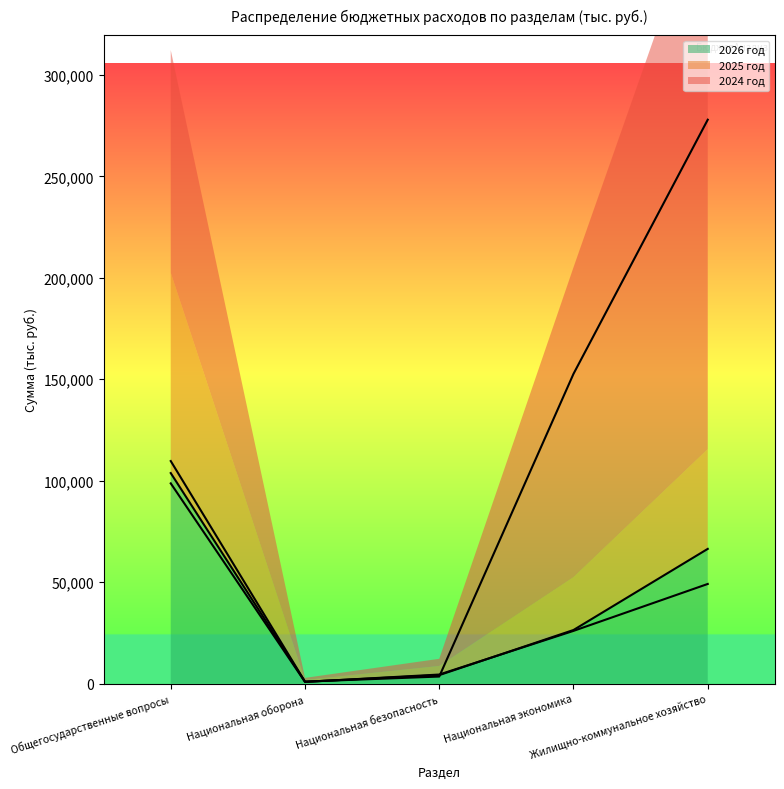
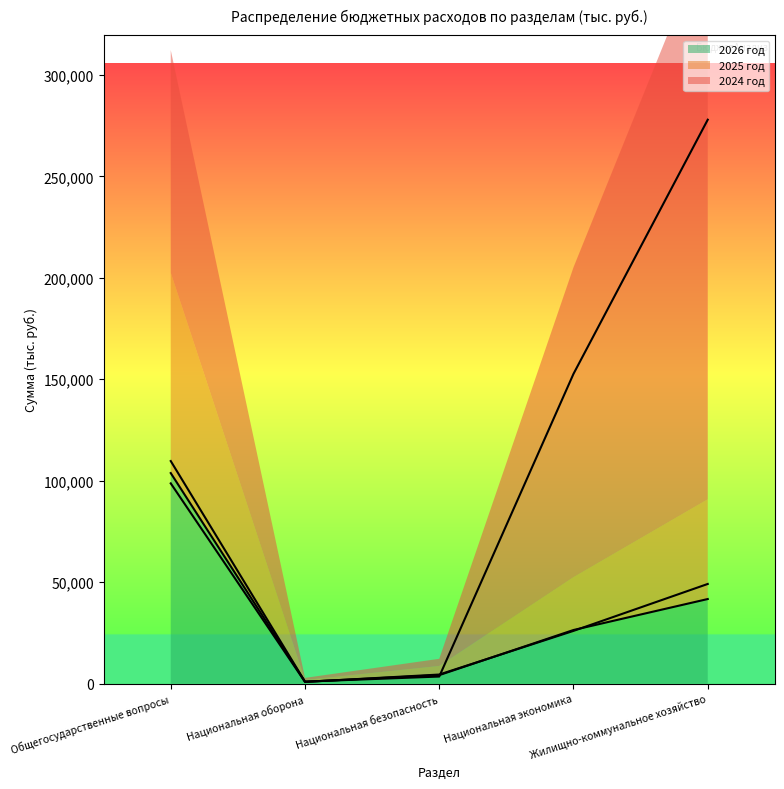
  {
    "2026 год": {
      "Общегосударственные вопросы": "104,000",
-     "Жилищно-коммунальное хозяйство": "66,000"
+     "Жилищно-коммунальное хозяйство": "42,000"
    }
  }
